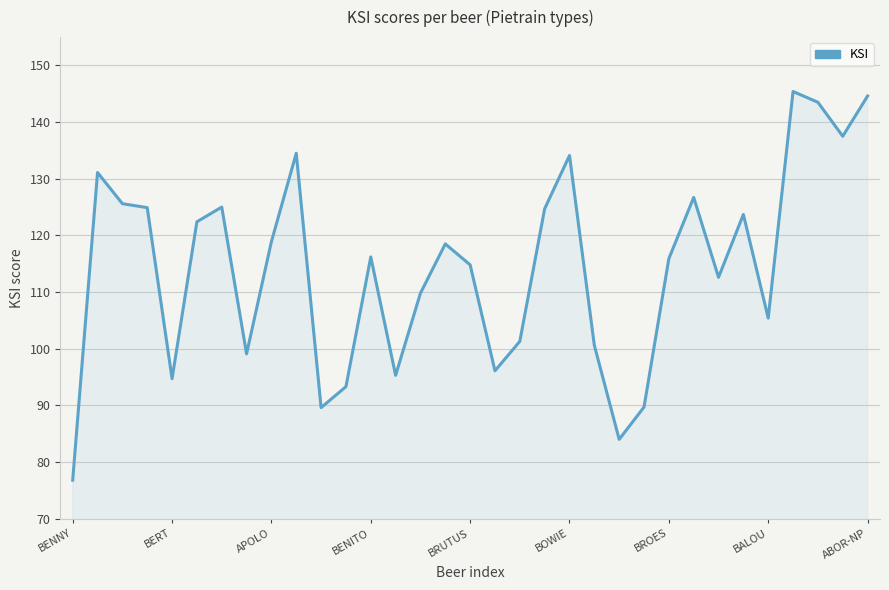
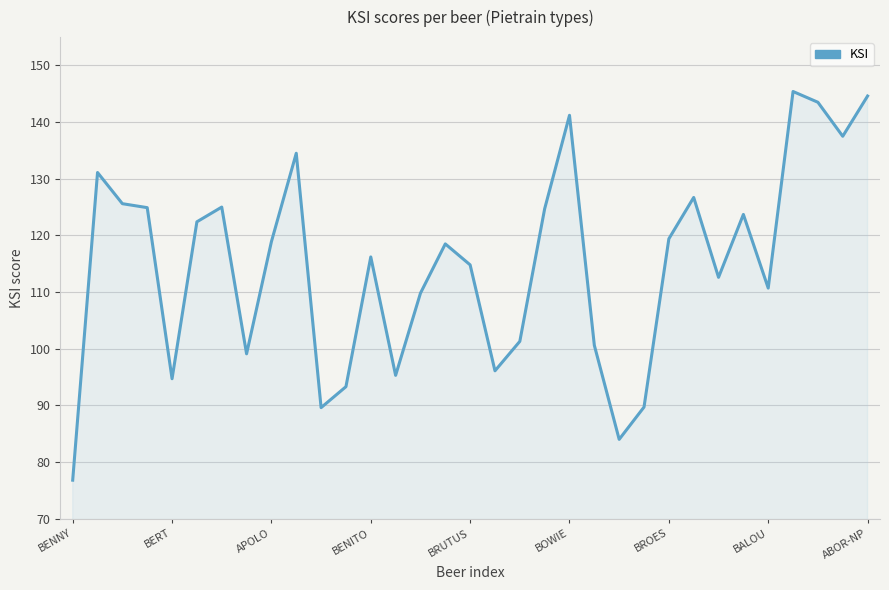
  {
    "BENNY": 77,
    "BERT": 95,
    "APOLO": 119,
    "BENITO": 116,
    "BRUTUS": 115,
-   "BOWIE": 134,
-   "BROES": 116,
-   "BALOU": 105,
+   "BOWIE": 141,
+   "BROES": 119,
+   "BALOU": 111,
    "ABOR-NP": 145
  }
